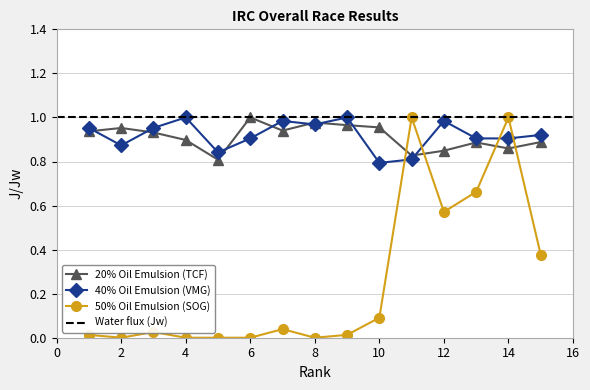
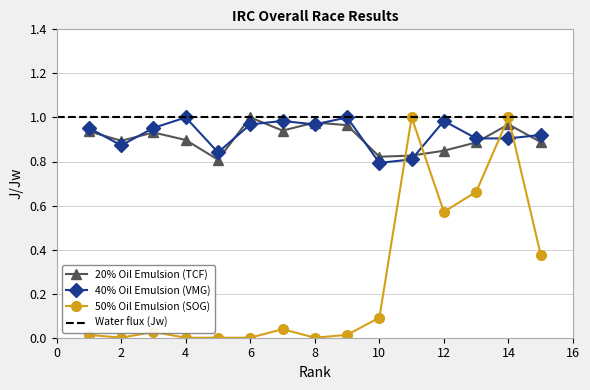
  {
    "20% Oil Emulsion (TCF)": {
-     "2": 0.95,
+     "2": 0.89,
      "4": 0.90,
      "6": 1.00,
-     "10": 0.95,
+     "10": 0.82,
      "12": 0.85,
-     "14": 0.86
+     "14": 0.97
    },
    "40% Oil Emulsion (VMG)": {
      "2": 0.87,
      "4": 1.00,
-     "6": 0.90,
+     "6": 0.97,
      "10": 0.79,
      "12": 0.98,
      "14": 0.90
    },
    "50% Oil Emulsion (SOG)": {
      "2": 0.00,
      "4": 0.00,
      "6": 0.00,
      "8": 0.00,
      "10": 0.09,
      "12": 0.57,
      "14": 1.00
    }
  }
